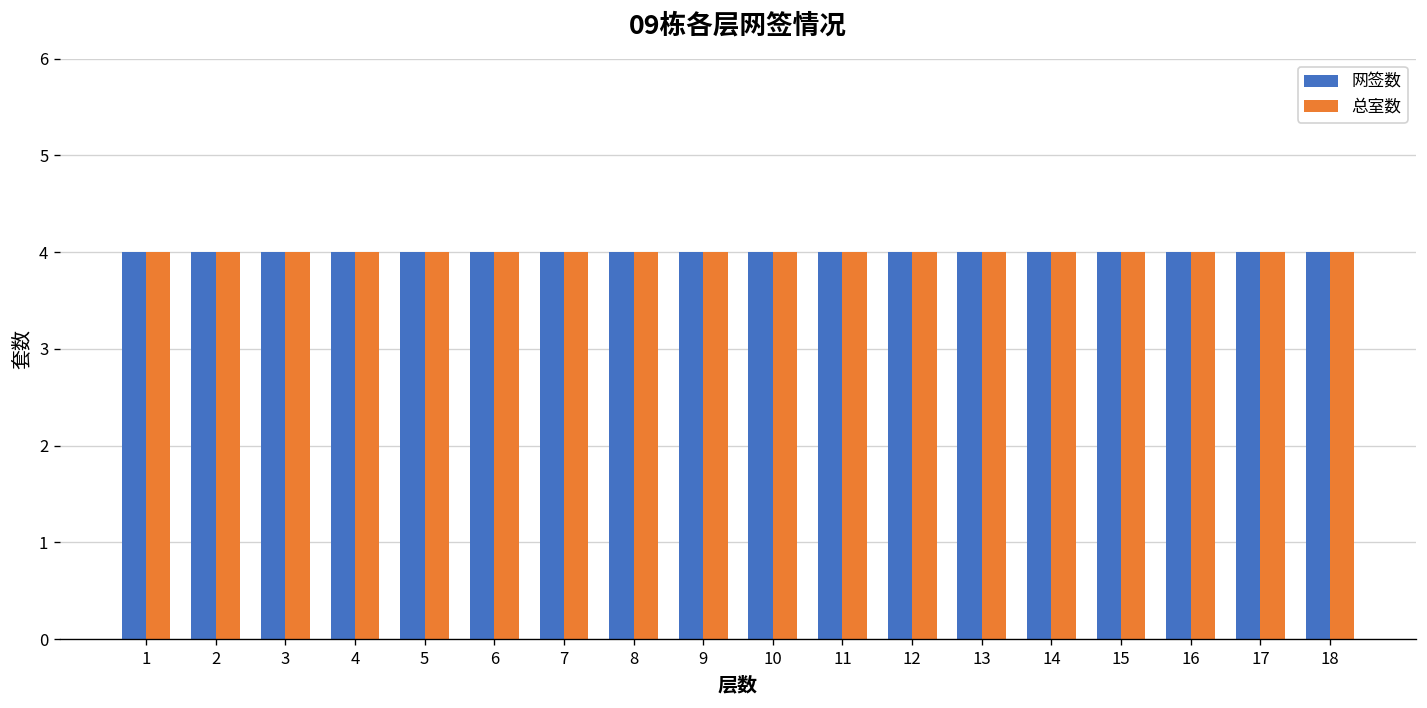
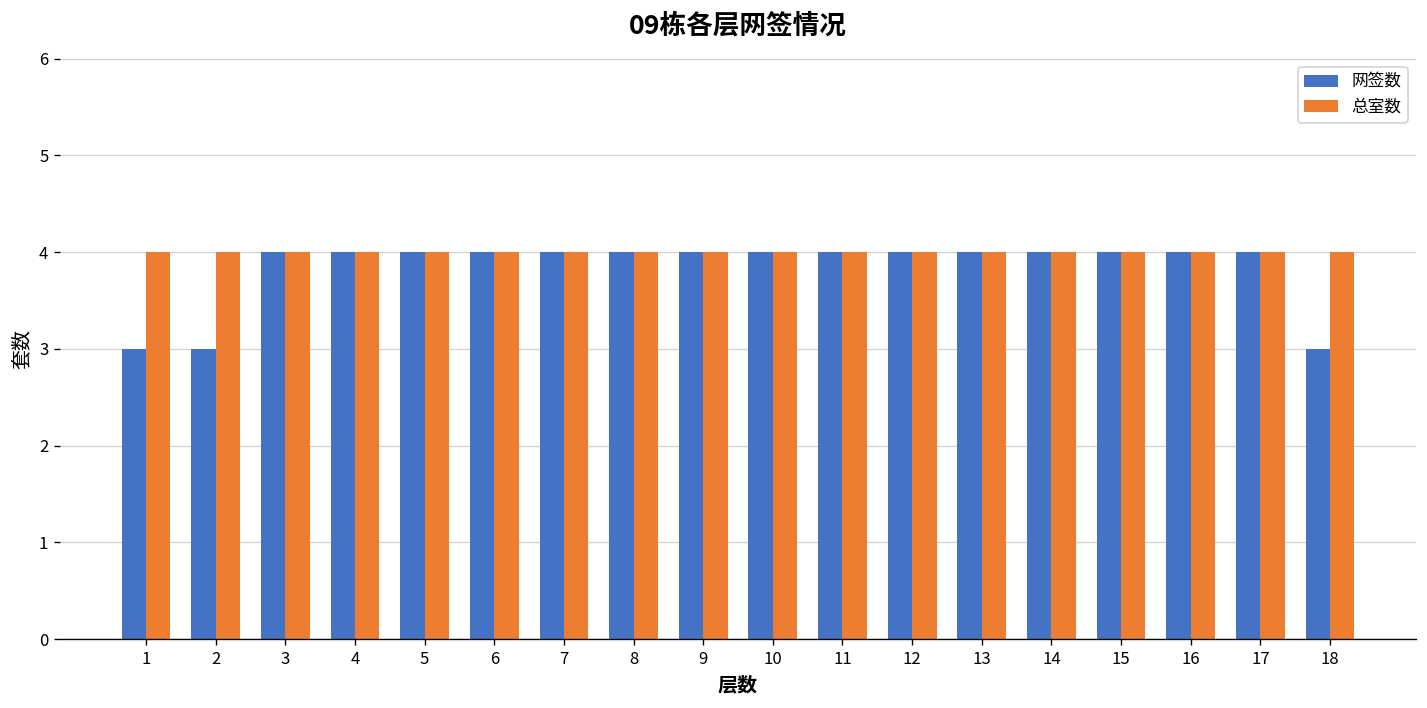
  {
    "网签数": {
-     "1": 4,
-     "2": 4,
+     "1": 3,
+     "2": 3,
      "3": 4,
      "4": 4,
      "5": 4,
      "6": 4,
      "7": 4,
      "8": 4,
      "9": 4,
      "10": 4,
      "11": 4,
      "12": 4,
      "13": 4,
      "14": 4,
      "15": 4,
      "16": 4,
      "17": 4,
-     "18": 4
+     "18": 3
    },
    "总室数": {
      "1": 4,
      "2": 4,
      "3": 4,
      "4": 4,
      "5": 4,
      "6": 4,
      "7": 4,
      "8": 4,
      "9": 4,
      "10": 4,
      "11": 4,
      "12": 4,
      "13": 4,
      "14": 4,
      "15": 4,
      "16": 4,
      "17": 4,
      "18": 4
    }
  }
